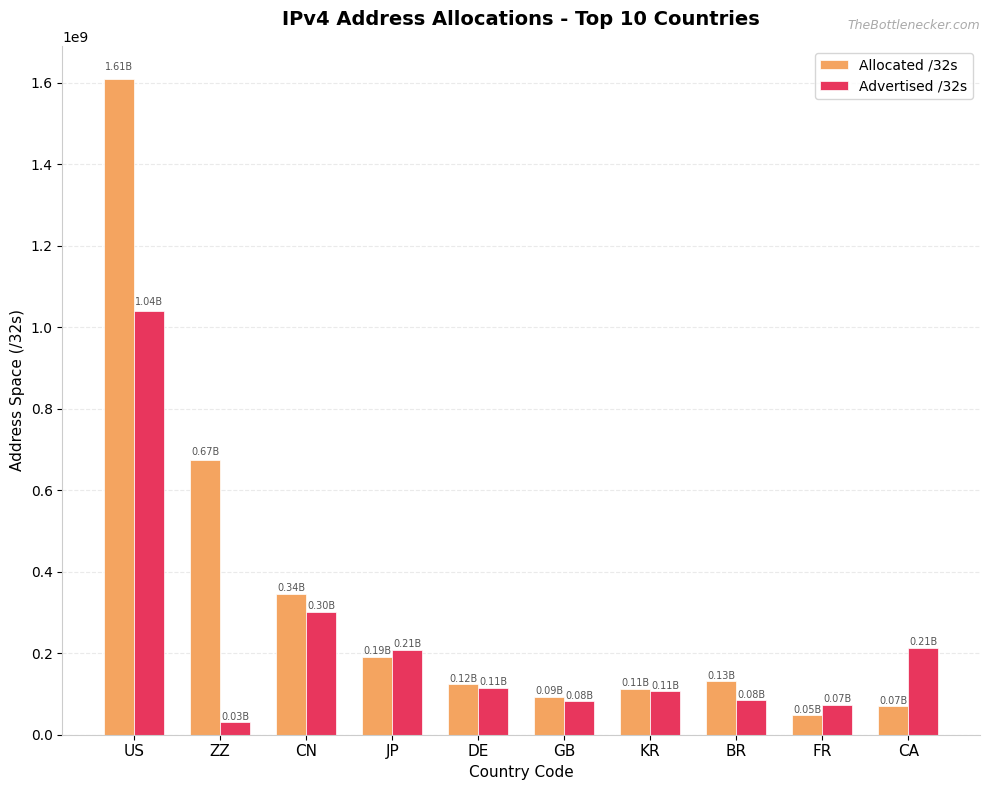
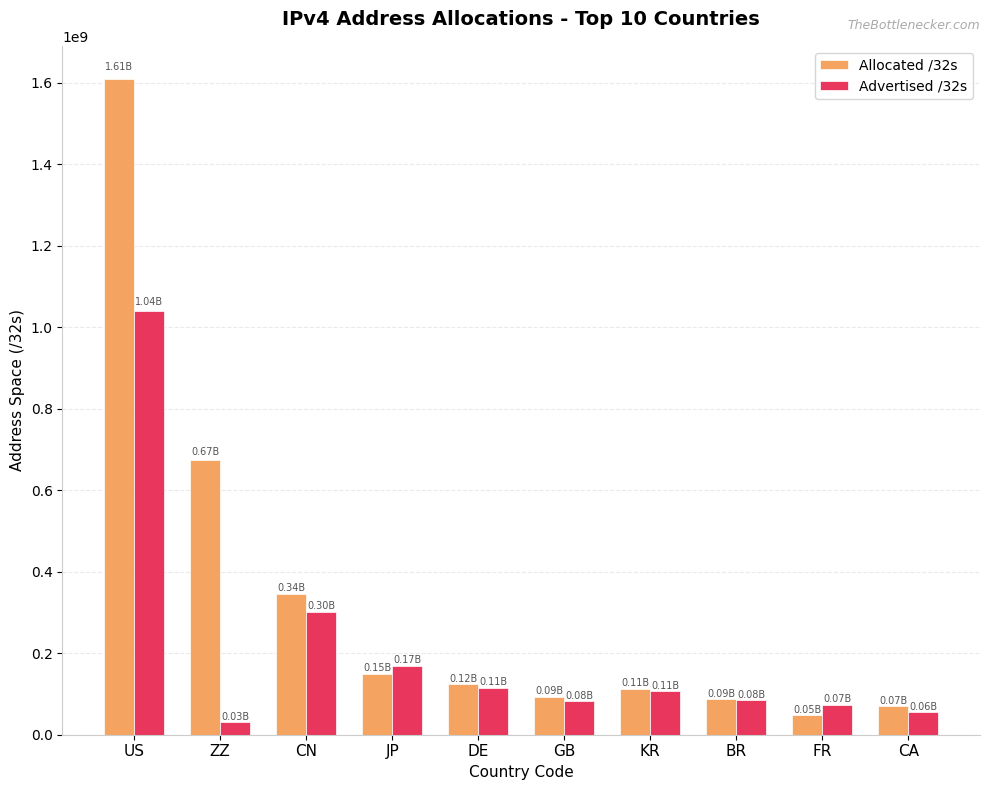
  {
    "Allocated /32s": {
      "US": "1.61B",
      "ZZ": "0.67B",
      "CN": "0.34B",
-     "JP": "0.19B",
+     "JP": "0.15B",
      "DE": "0.12B",
      "GB": "0.09B",
      "KR": "0.11B",
-     "BR": "0.13B",
+     "BR": "0.09B",
      "FR": "0.05B",
      "CA": "0.07B"
    },
    "Advertised /32s": {
      "US": "1.04B",
      "ZZ": "0.03B",
      "CN": "0.30B",
-     "JP": "0.21B",
+     "JP": "0.17B",
      "DE": "0.11B",
      "GB": "0.08B",
      "KR": "0.11B",
      "BR": "0.08B",
      "FR": "0.07B",
-     "CA": "0.21B"
+     "CA": "0.06B"
    }
  }
